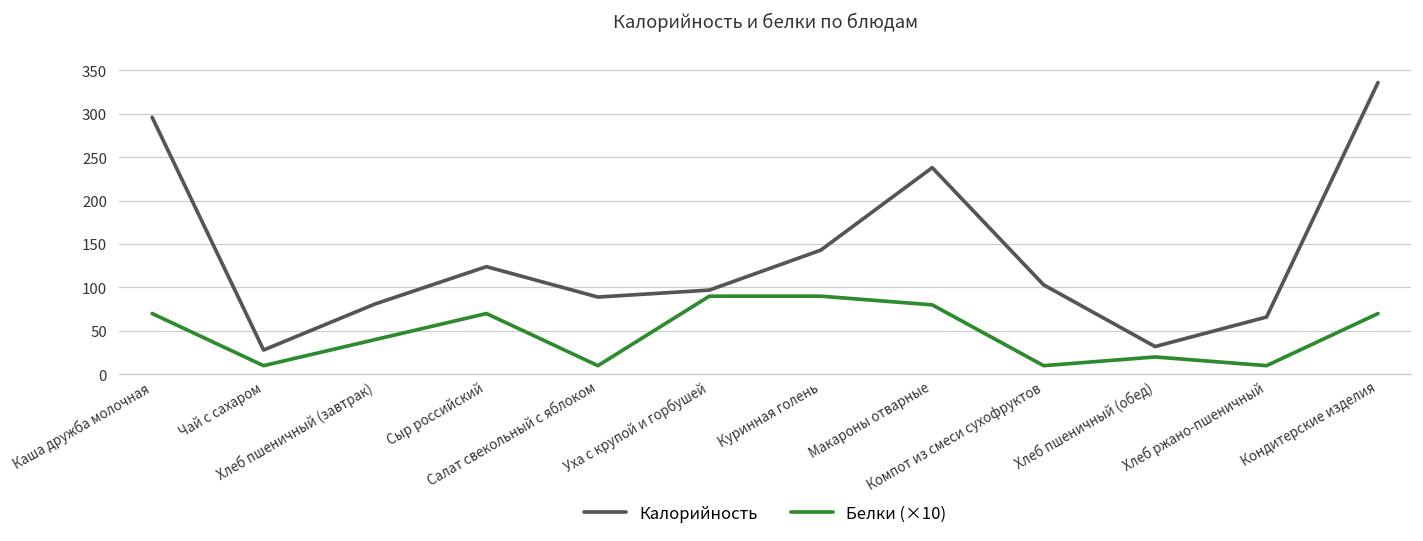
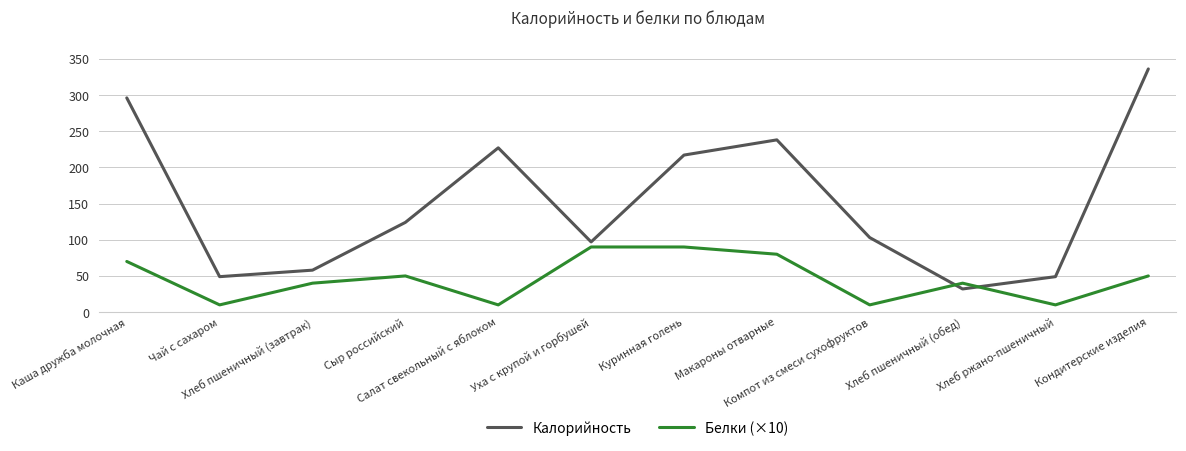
  {
    "Калорийность": {
      "Каша дружба молочная": 300,
-     "Чай с сахаром": 30,
-     "Хлеб пшеничный (завтрак)": 80,
+     "Чай с сахаром": 50,
+     "Хлеб пшеничный (завтрак)": 60,
      "Сыр российский": 120,
-     "Салат свекольный с яблоком": 90,
+     "Салат свекольный с яблоком": 230,
      "Уха с крупой и горбушей": 100,
-     "Куринная голень": 140,
+     "Куринная голень": 220,
      "Макароны отварные": 240,
      "Компот из смеси сухофруктов": 100,
      "Хлеб пшеничный (обед)": 30,
-     "Хлеб ржано-пшеничный": 70,
+     "Хлеб ржано-пшеничный": 50,
      "Кондитерские изделия": 340
    },
    "Белки (×10)": {
      "Каша дружба молочная": 70,
      "Чай с сахаром": 10,
      "Хлеб пшеничный (завтрак)": 40,
-     "Сыр российский": 70,
+     "Сыр российский": 50,
      "Салат свекольный с яблоком": 10,
      "Уха с крупой и горбушей": 90,
      "Куринная голень": 90,
      "Макароны отварные": 80,
      "Компот из смеси сухофруктов": 10,
-     "Хлеб пшеничный (обед)": 20,
+     "Хлеб пшеничный (обед)": 40,
      "Хлеб ржано-пшеничный": 10,
-     "Кондитерские изделия": 70
+     "Кондитерские изделия": 50
    }
  }
